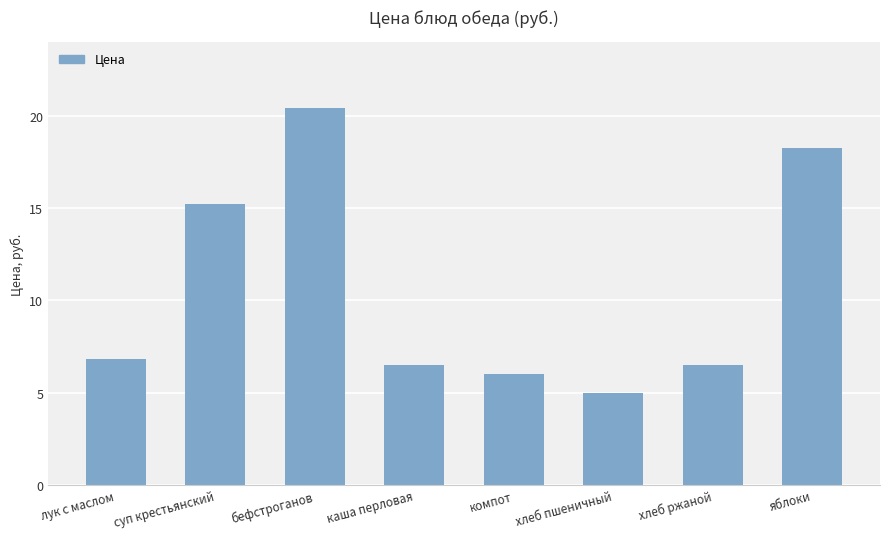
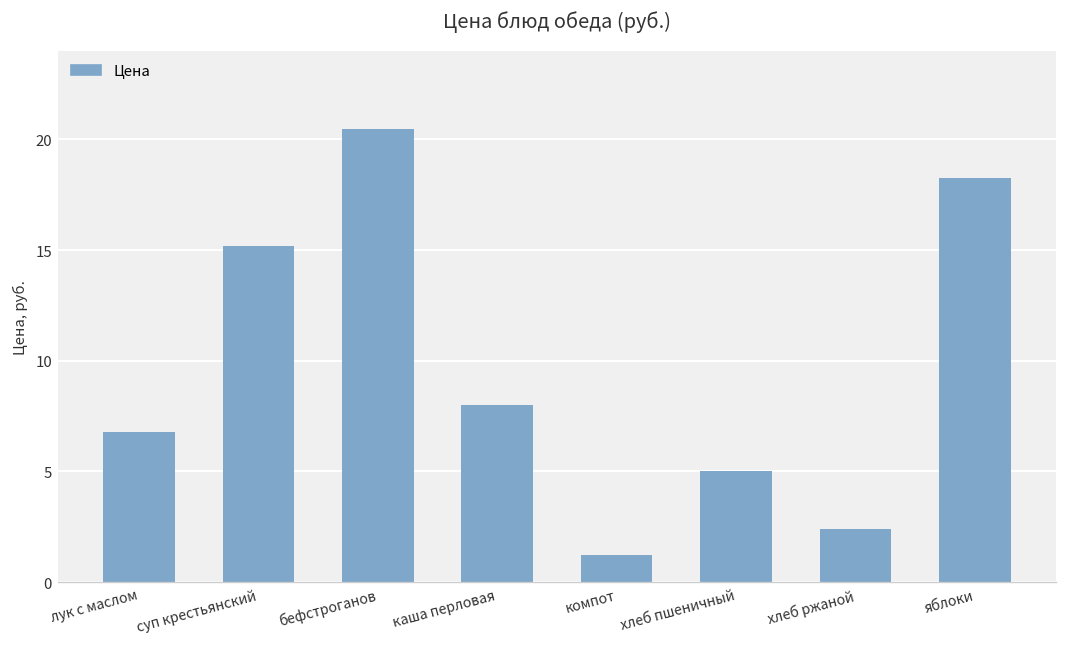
  {
    "лук с маслом": 6.8,
    "суп крестьянский": 15.2,
    "бефстроганов": 20.5,
-   "каша перловая": 6.5,
-   "компот": 6.0,
+   "каша перловая": 8.0,
+   "компот": 1.2,
    "хлеб пшеничный": 5.0,
-   "хлеб ржаной": 6.5,
+   "хлеб ржаной": 2.4,
    "яблоки": 18.3
  }
